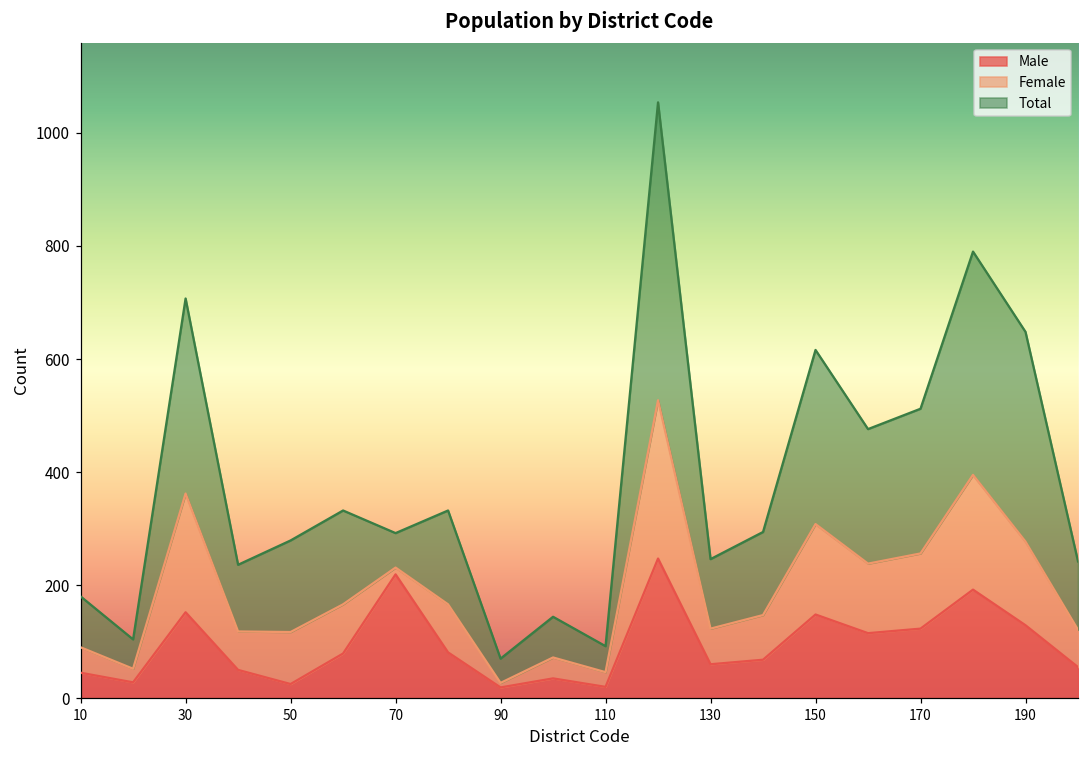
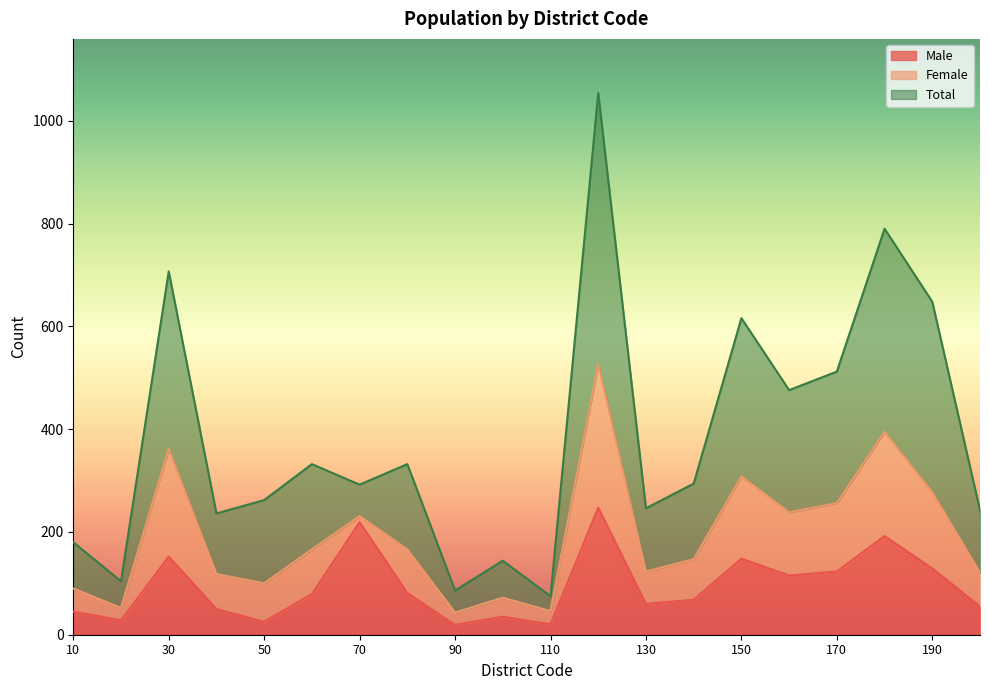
  {
    "Male": {
      "10": 50,
      "30": 150,
      "50": 30,
      "70": 220,
      "90": 20,
      "110": 20,
      "130": 60,
      "150": 150,
      "170": 120,
      "190": 130
    },
    "Female": {
      "10": 50,
      "30": 210,
-     "50": 90,
+     "50": 80,
      "70": 10,
-     "90": 10,
+     "90": 20,
      "110": 30,
      "130": 60,
      "150": 160,
      "170": 130,
      "190": 150
    },
    "Total": {
      "10": 90,
      "30": 350,
      "50": 160,
      "70": 60,
      "90": 40,
-     "110": 50,
+     "110": 30,
      "130": 120,
      "150": 310,
      "170": 260,
      "190": 370
    }
  }
